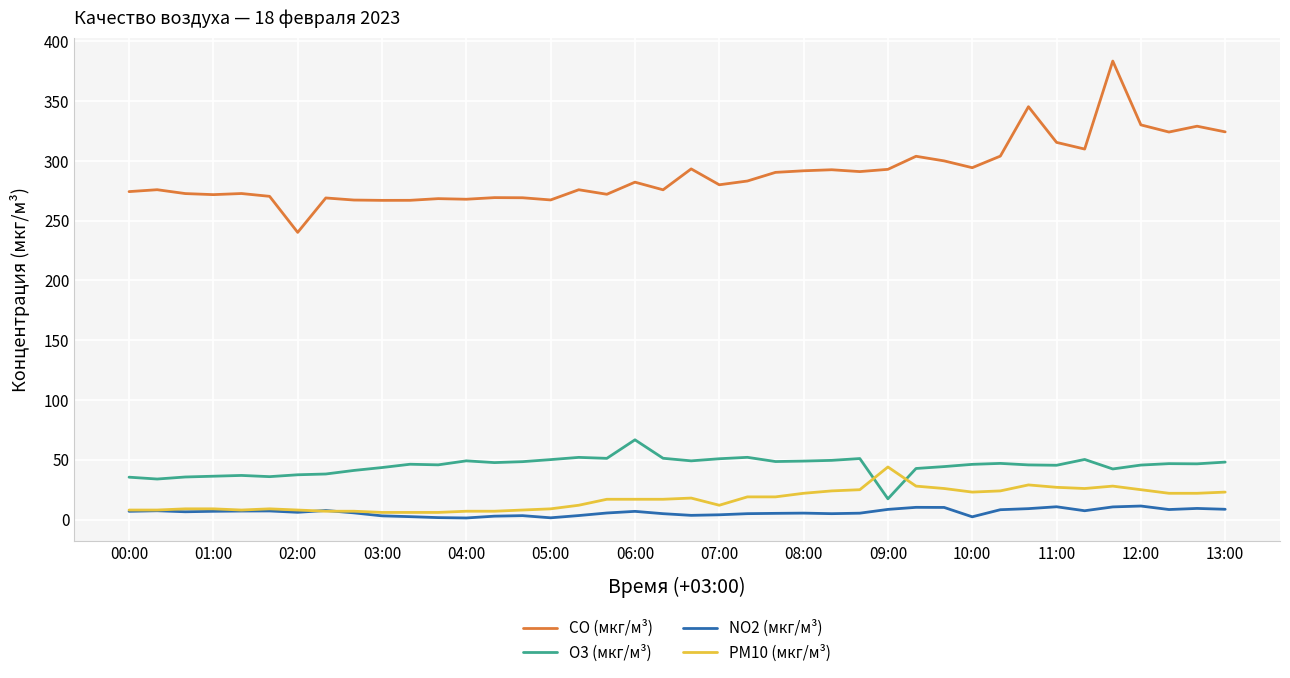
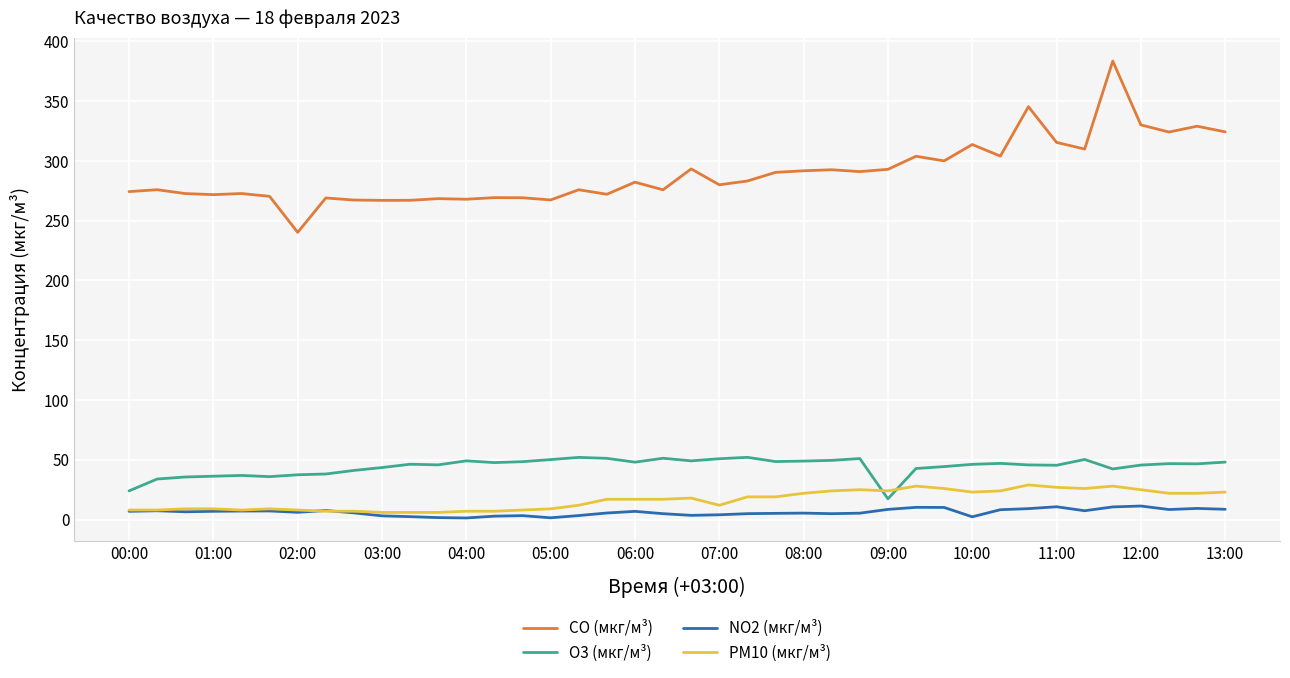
  {
    "CO (мкг/м³)": {
      "00:00": 274,
      "01:00": 272,
      "02:00": 240,
      "03:00": 267,
      "04:00": 268,
      "05:00": 267,
      "06:00": 282,
      "07:00": 280,
      "08:00": 292,
      "09:00": 293,
-     "10:00": 294,
+     "10:00": 314,
      "11:00": 315,
      "12:00": 330,
      "13:00": 324
    },
    "O3 (мкг/м³)": {
-     "00:00": 35,
+     "00:00": 24,
      "01:00": 36,
      "02:00": 37,
      "03:00": 44,
      "04:00": 49,
      "05:00": 50,
-     "06:00": 67,
+     "06:00": 48,
      "07:00": 51,
      "08:00": 49,
      "09:00": 17,
      "10:00": 46,
      "11:00": 45,
      "12:00": 46,
      "13:00": 48
    },
    "NO2 (мкг/м³)": {
      "03:00": 3,
      "04:00": 1,
      "05:00": 2,
      "06:00": 7,
      "07:00": 4,
      "08:00": 5,
      "09:00": 9,
      "10:00": 2,
      "11:00": 11,
      "12:00": 11,
      "13:00": 9
    },
    "PM10 (мкг/м³)": {
      "03:00": 6,
      "04:00": 7,
      "05:00": 9,
      "06:00": 17,
      "07:00": 12,
      "08:00": 22,
-     "09:00": 44,
+     "09:00": 24,
      "10:00": 23,
      "11:00": 27,
      "12:00": 25,
      "13:00": 23
    }
  }
